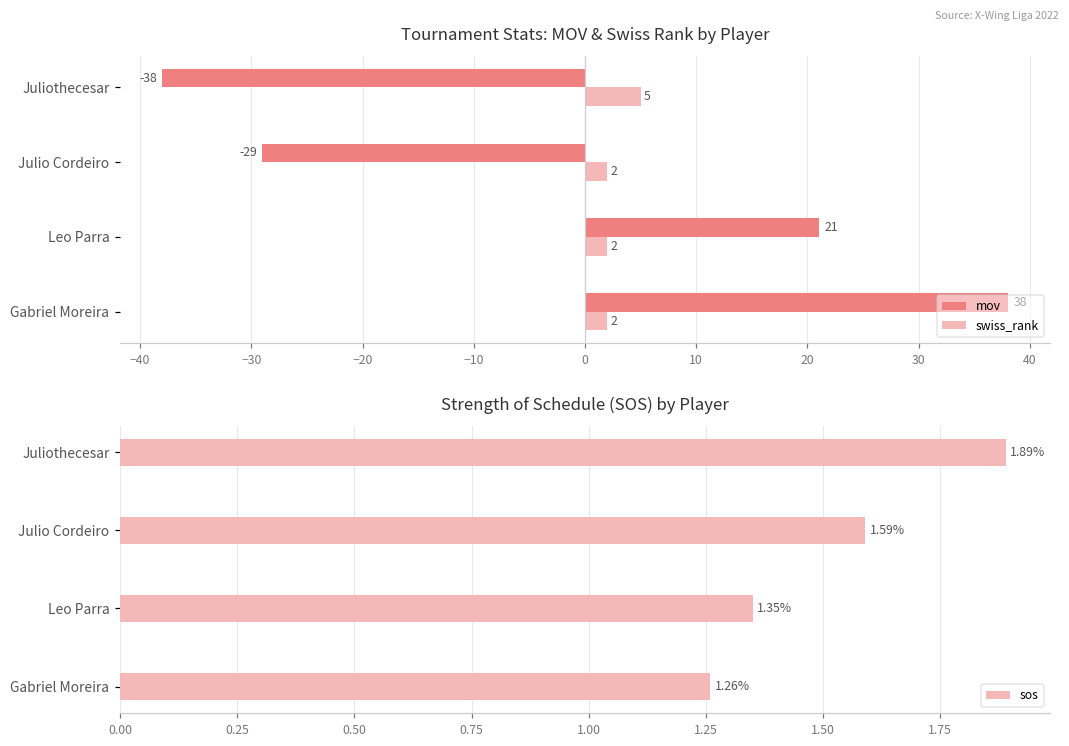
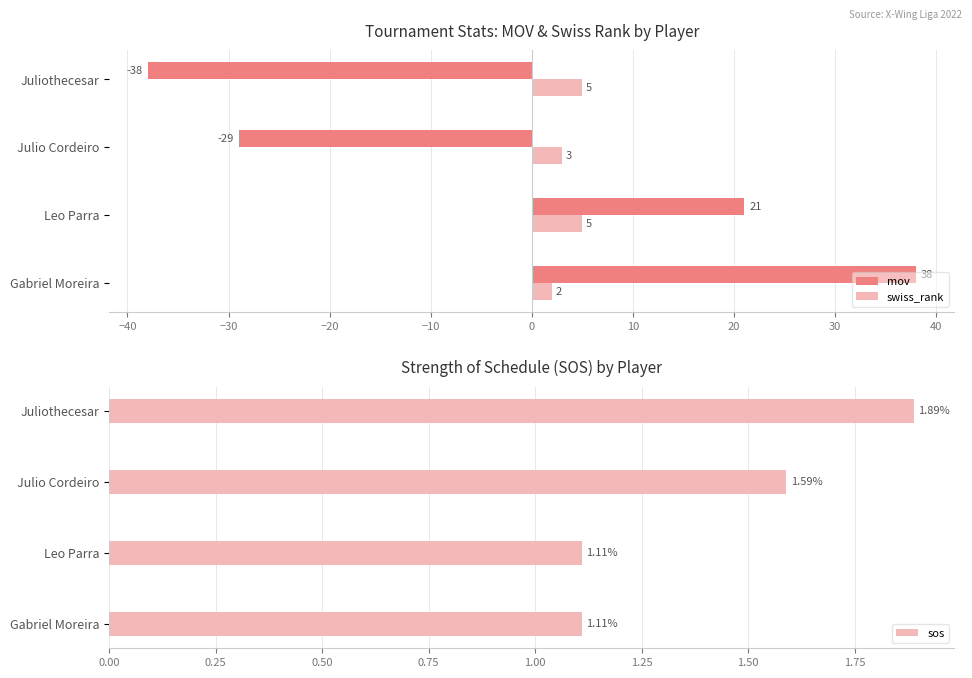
  {
    "Tournament Stats: MOV & Swiss Rank by Player": {
      "mov": {
        "Juliothecesar": "-38",
        "Julio Cordeiro": "-29",
        "Leo Parra": "21"
      },
      "swiss_rank": {
        "Juliothecesar": "5",
-       "Julio Cordeiro": "2",
-       "Leo Parra": "2",
+       "Julio Cordeiro": "3",
+       "Leo Parra": "5",
        "Gabriel Moreira": "2"
      }
    },
    "Strength of Schedule (SOS) by Player": {
      "Juliothecesar": "1.89%",
      "Julio Cordeiro": "1.59%",
-     "Leo Parra": "1.35%",
-     "Gabriel Moreira": "1.26%"
+     "Leo Parra": "1.11%",
+     "Gabriel Moreira": "1.11%"
    }
  }
